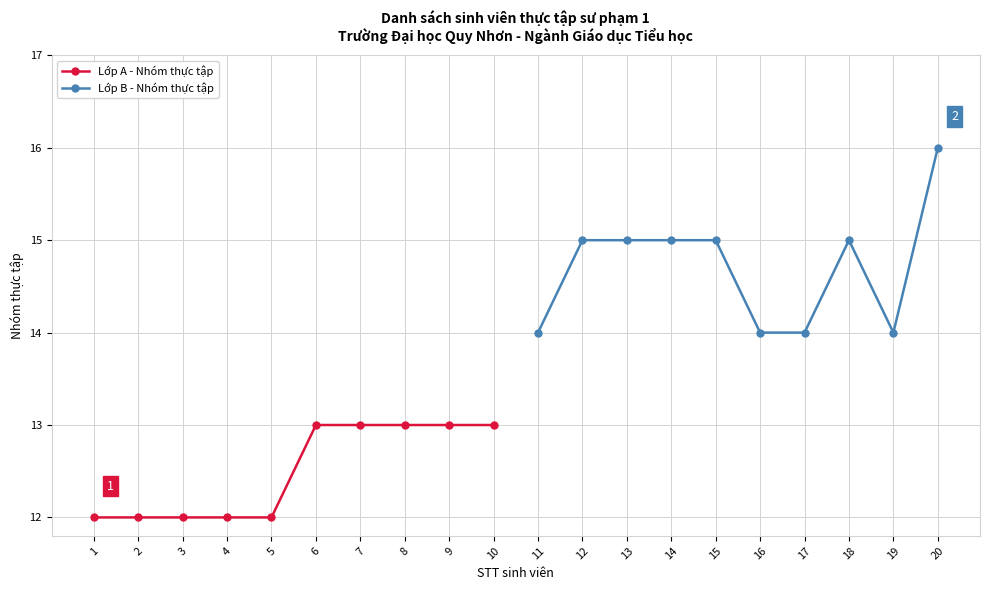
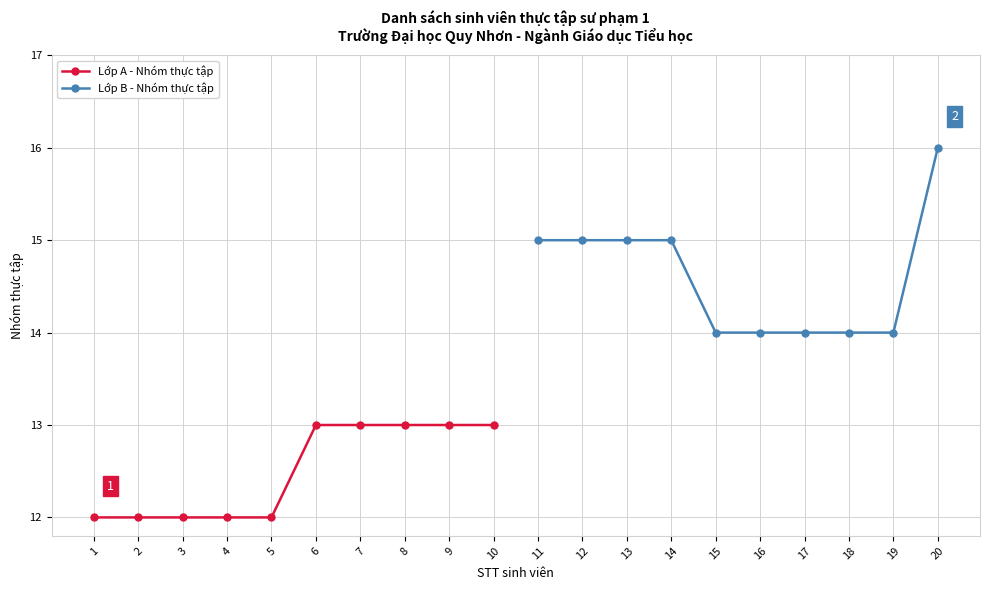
  {
    "Lớp A - Nhóm thực tập": {
      "1": 12,
      "2": 12,
      "3": 12,
      "4": 12,
      "5": 12,
      "6": 13,
      "7": 13,
      "8": 13,
      "9": 13,
      "10": 13
    },
    "Lớp B - Nhóm thực tập": {
-     "11": 14,
+     "11": 15,
      "12": 15,
      "13": 15,
      "14": 15,
-     "15": 15,
+     "15": 14,
      "16": 14,
      "17": 14,
-     "18": 15,
+     "18": 14,
      "19": 14,
      "20": 16
    }
  }
